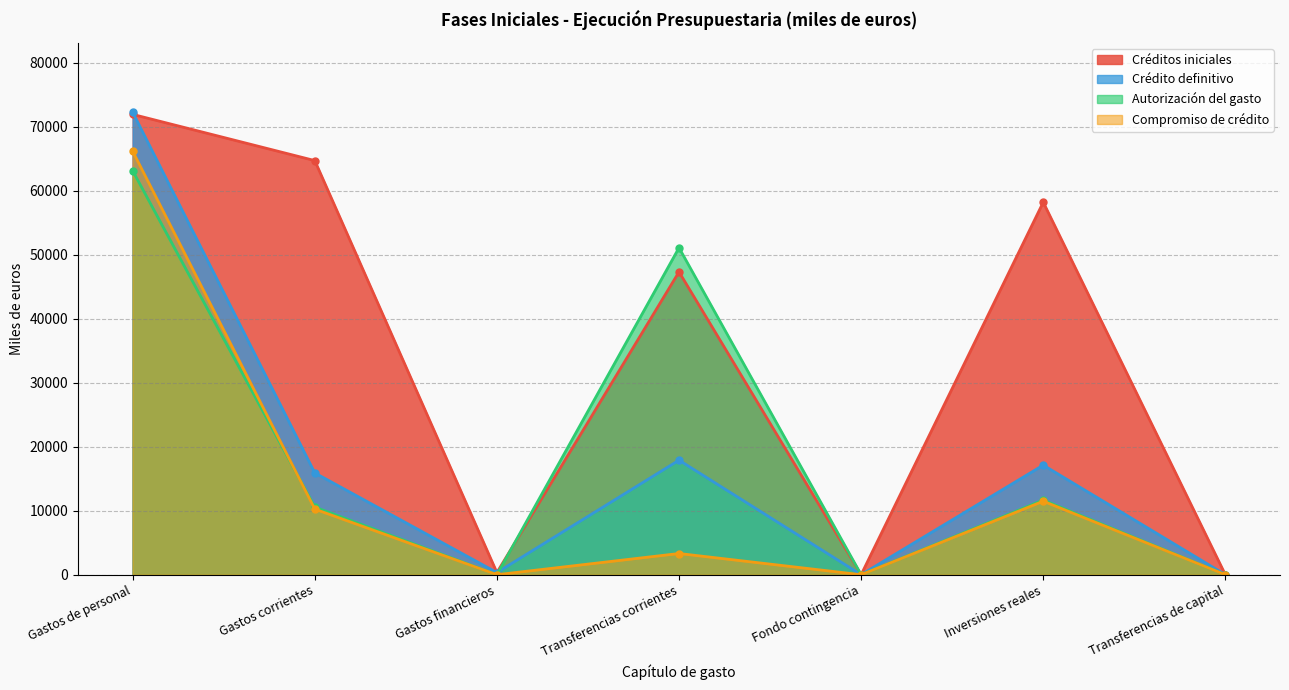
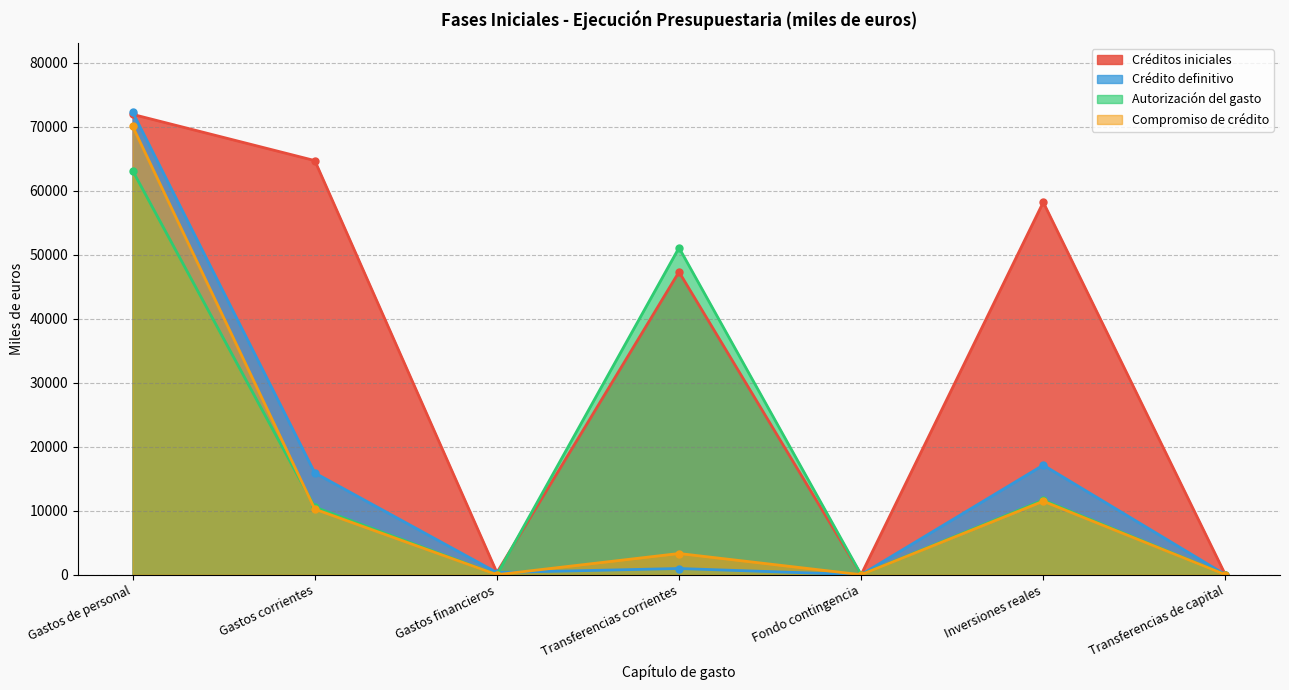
  {
    "Créditos iniciales": {
      "Gastos corrientes": 65000,
      "Transferencias corrientes": 47000,
      "Inversiones reales": 58000
    },
    "Crédito definitivo": {
      "Gastos corrientes": 16000,
-     "Transferencias corrientes": 18000,
+     "Transferencias corrientes": 1000,
      "Inversiones reales": 17000
    },
    "Autorización del gasto": {
      "Gastos de personal": 63000,
      "Transferencias corrientes": 51000
    },
    "Compromiso de crédito": {
-     "Gastos de personal": 66000,
+     "Gastos de personal": 70000,
      "Transferencias corrientes": 3000
    }
  }
